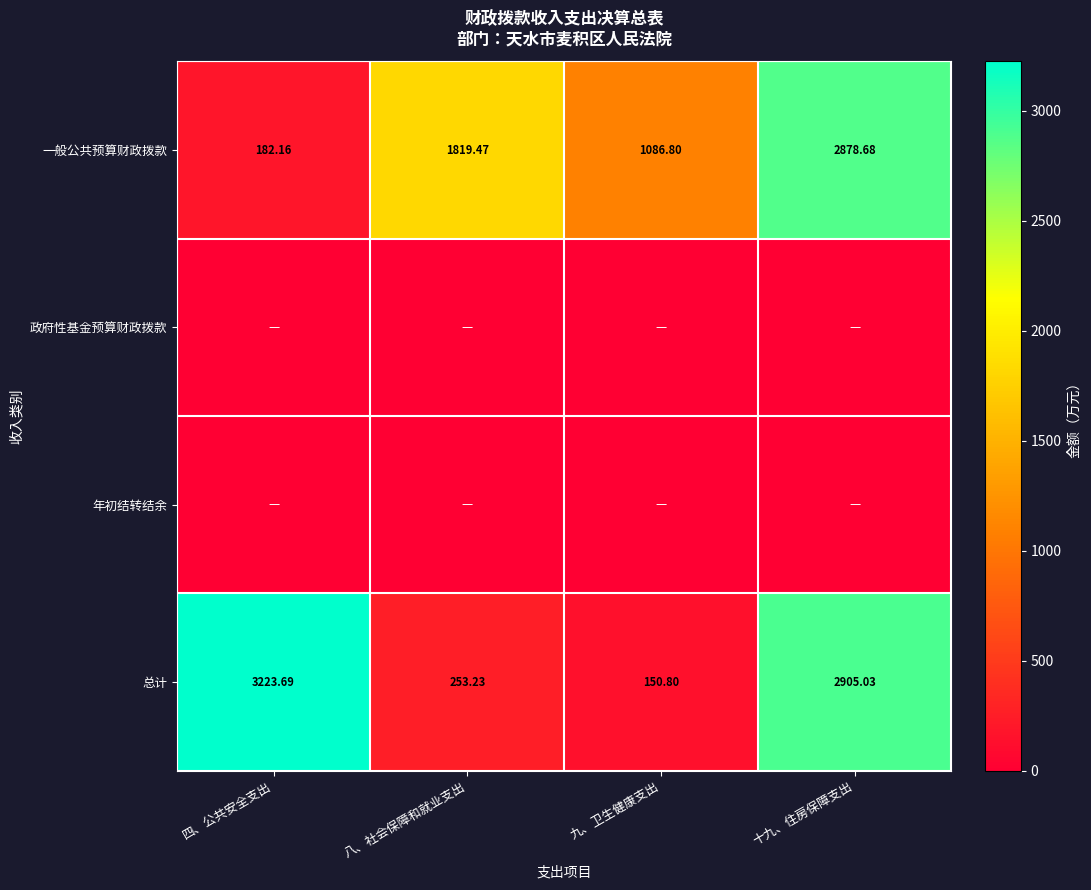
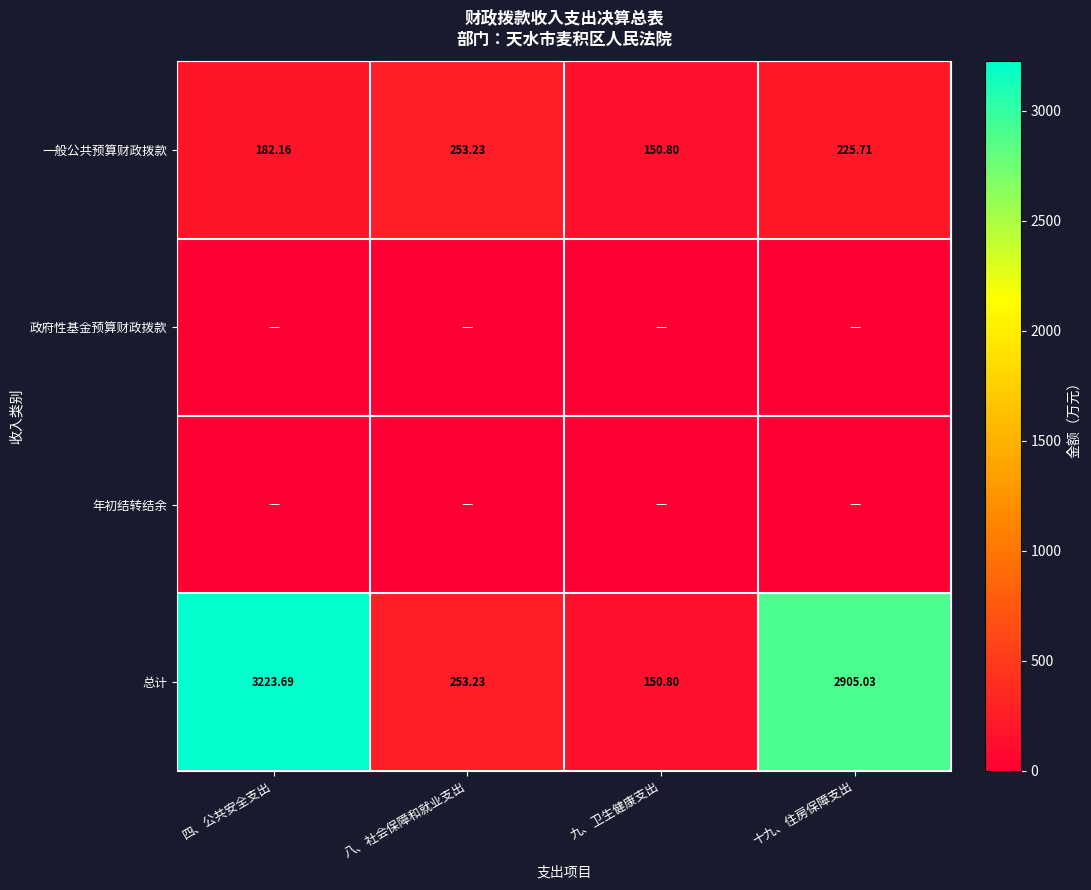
  {
    "一般公共预算财政拨款": {
      "四、公共安全支出": 182.16,
-     "八、社会保障和就业支出": 1819.47,
-     "九、卫生健康支出": 1086.80,
-     "十九、住房保障支出": 2878.68
+     "八、社会保障和就业支出": 253.23,
+     "九、卫生健康支出": 150.80,
+     "十九、住房保障支出": 225.71
    },
    "总计": {
      "四、公共安全支出": 3223.69,
      "八、社会保障和就业支出": 253.23,
      "九、卫生健康支出": 150.80,
      "十九、住房保障支出": 2905.03
    }
  }
